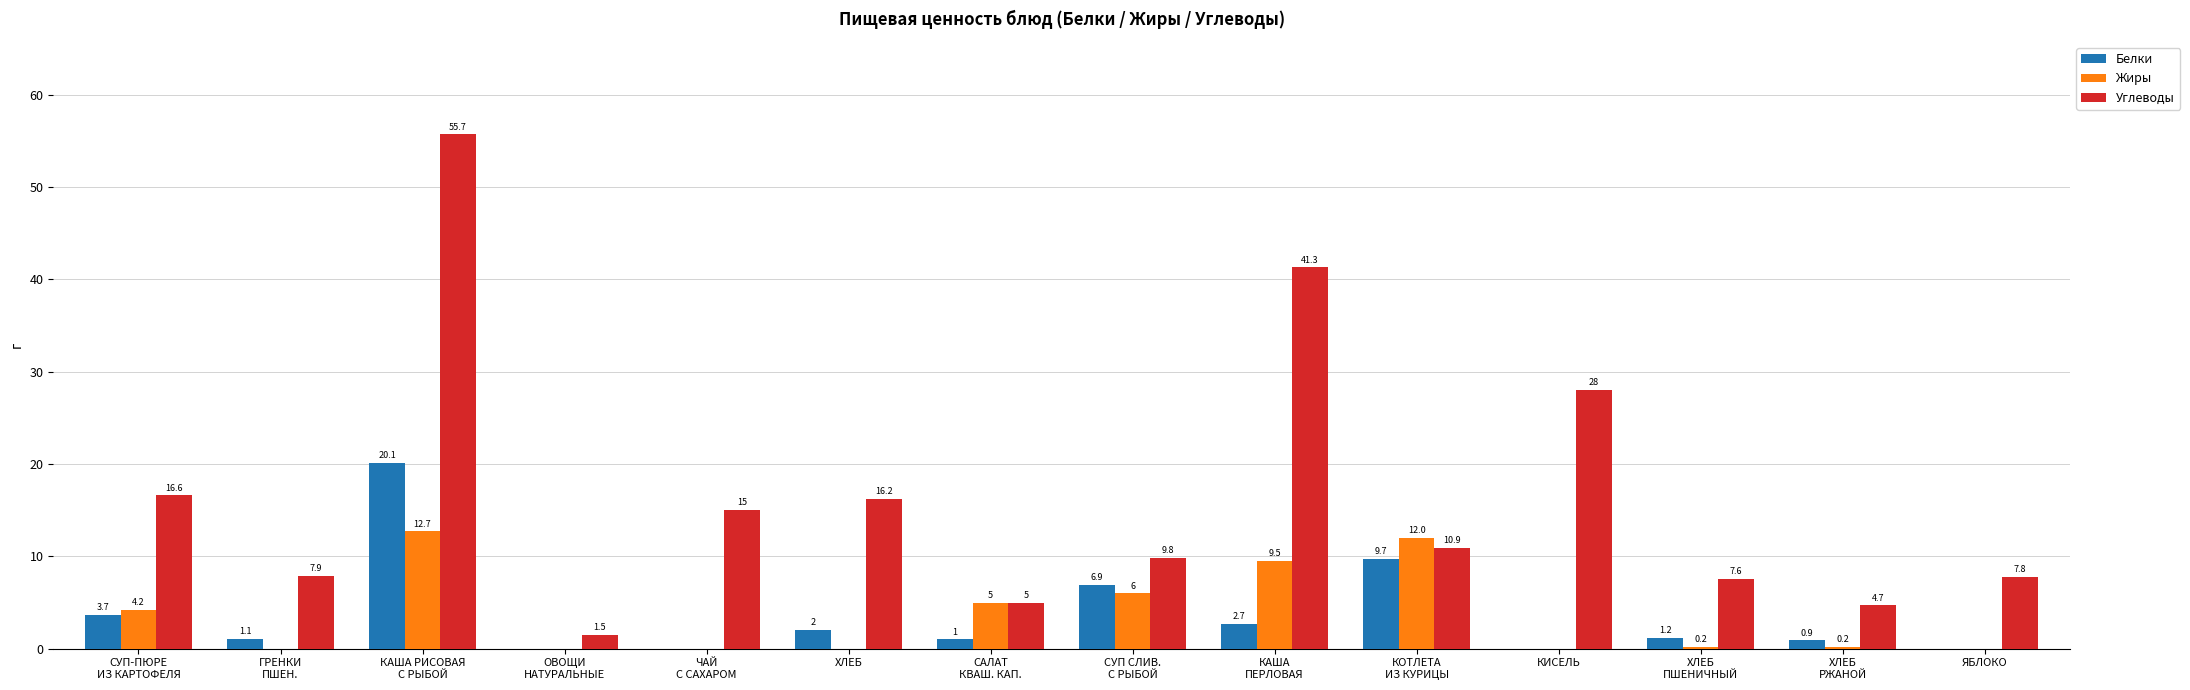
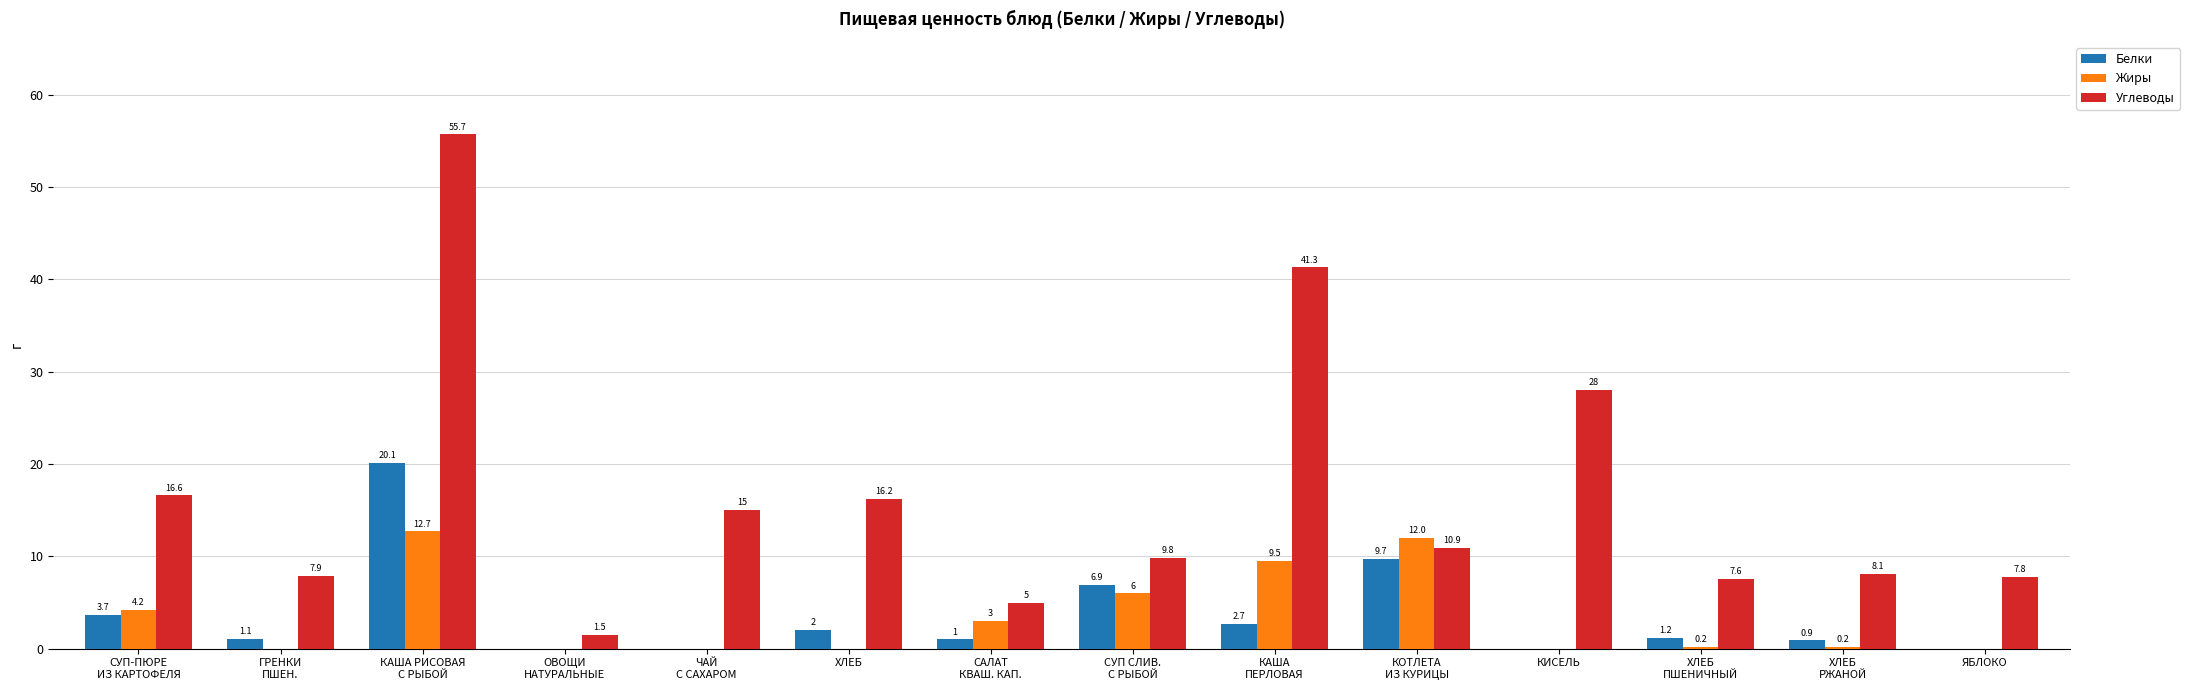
  {
    "Белки": {
      "СУП-ПЮРЕ ИЗ КАРТОФЕЛЯ": 3.7,
      "ГРЕНКИ ПШЕН.": 1.1,
      "КАША РИСОВАЯ С РЫБОЙ": 20.1,
      "ХЛЕБ": 2,
      "САЛАТ КВАШ. КАП.": 1,
      "СУП СЛИВ. С РЫБОЙ": 6.9,
      "КАША ПЕРЛОВАЯ": 2.7,
      "КОТЛЕТА ИЗ КУРИЦЫ": 9.7,
      "ХЛЕБ ПШЕНИЧНЫЙ": 1.2,
      "ХЛЕБ РЖАНОЙ": 0.9
    },
    "Жиры": {
      "СУП-ПЮРЕ ИЗ КАРТОФЕЛЯ": 4.2,
      "КАША РИСОВАЯ С РЫБОЙ": 12.7,
-     "САЛАТ КВАШ. КАП.": 5,
+     "САЛАТ КВАШ. КАП.": 3,
      "СУП СЛИВ. С РЫБОЙ": 6,
      "КАША ПЕРЛОВАЯ": 9.5,
      "КОТЛЕТА ИЗ КУРИЦЫ": 12.0,
      "ХЛЕБ ПШЕНИЧНЫЙ": 0.2,
      "ХЛЕБ РЖАНОЙ": 0.2
    },
    "Углеводы": {
      "СУП-ПЮРЕ ИЗ КАРТОФЕЛЯ": 16.6,
      "ГРЕНКИ ПШЕН.": 7.9,
      "КАША РИСОВАЯ С РЫБОЙ": 55.7,
      "ОВОЩИ НАТУРАЛЬНЫЕ": 1.5,
      "ЧАЙ С САХАРОМ": 15,
      "ХЛЕБ": 16.2,
      "САЛАТ КВАШ. КАП.": 5,
      "СУП СЛИВ. С РЫБОЙ": 9.8,
      "КАША ПЕРЛОВАЯ": 41.3,
      "КОТЛЕТА ИЗ КУРИЦЫ": 10.9,
      "КИСЕЛЬ": 28,
      "ХЛЕБ ПШЕНИЧНЫЙ": 7.6,
-     "ХЛЕБ РЖАНОЙ": 4.7,
+     "ХЛЕБ РЖАНОЙ": 8.1,
      "ЯБЛОКО": 7.8
    }
  }
